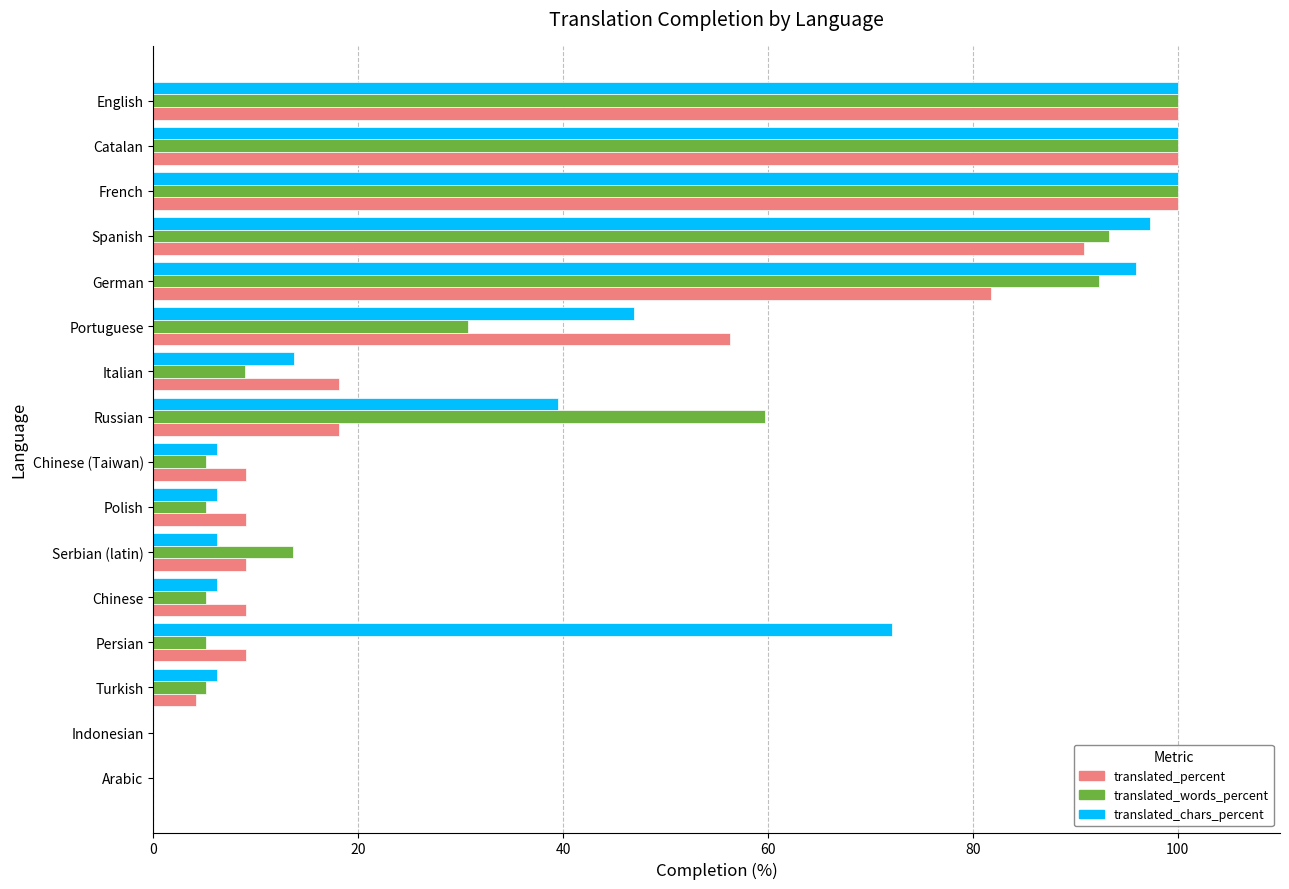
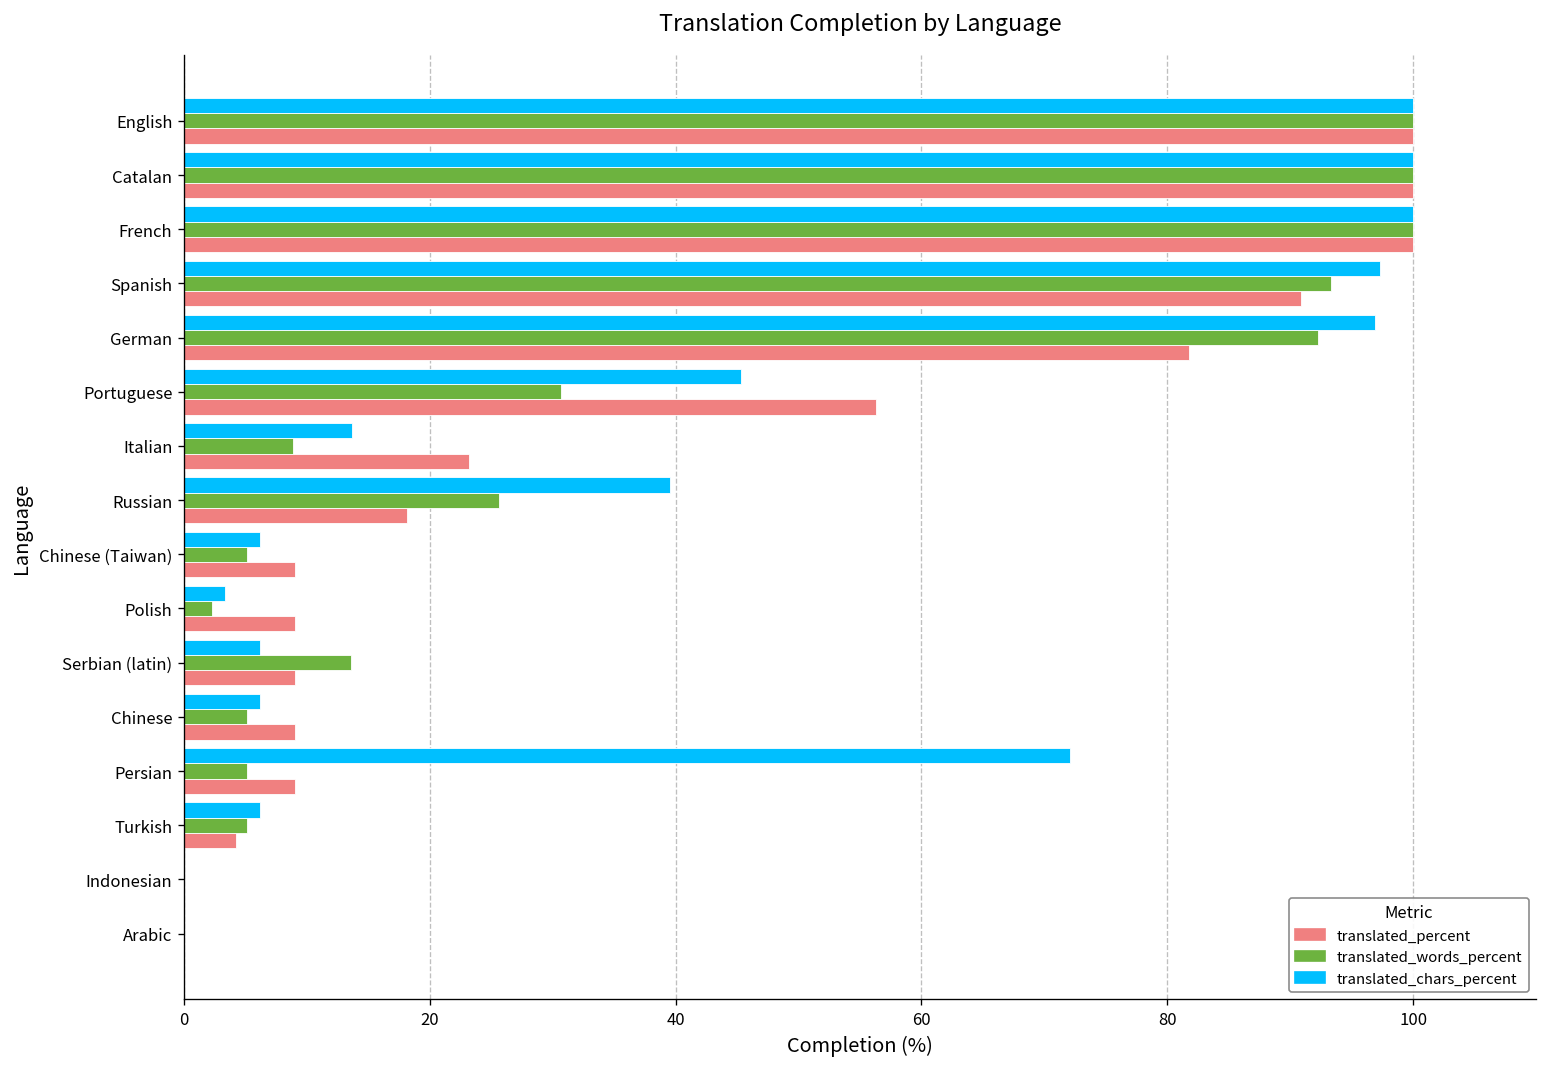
  {
    "translated_percent": {
      "English": 100.0,
      "Catalan": 100.0,
      "French": 100.0,
      "Spanish": 90.9,
      "German": 81.8,
      "Portuguese": 56.3,
-     "Italian": 18.1,
+     "Italian": 23.2,
      "Russian": 18.1,
      "Chinese (Taiwan)": 9.0,
      "Polish": 9.0,
      "Serbian (latin)": 9.0,
      "Chinese": 9.0,
      "Persian": 9.0,
      "Turkish": 4.2,
      "Indonesian": 0.0,
      "Arabic": 0.0
    },
    "translated_words_percent": {
      "English": 100.0,
      "Catalan": 100.0,
      "French": 100.0,
      "Spanish": 93.3,
      "German": 92.3,
      "Portuguese": 30.7,
      "Italian": 8.9,
-     "Russian": 59.7,
+     "Russian": 25.6,
      "Chinese (Taiwan)": 5.1,
-     "Polish": 5.1,
+     "Polish": 2.3,
      "Serbian (latin)": 13.6,
      "Chinese": 5.1,
      "Persian": 5.1,
      "Turkish": 5.1,
      "Indonesian": 0.0,
      "Arabic": 0.0
    },
    "translated_chars_percent": {
      "English": 100.0,
      "Catalan": 100.0,
      "French": 100.0,
      "Spanish": 97.3,
-     "German": 95.9,
-     "Portuguese": 46.9,
+     "German": 96.9,
+     "Portuguese": 45.3,
      "Italian": 13.7,
      "Russian": 39.5,
      "Chinese (Taiwan)": 6.2,
-     "Polish": 6.2,
+     "Polish": 3.3,
      "Serbian (latin)": 6.2,
      "Chinese": 6.2,
      "Persian": 72.1,
      "Turkish": 6.2,
      "Indonesian": 0.0,
      "Arabic": 0.0
    }
  }
